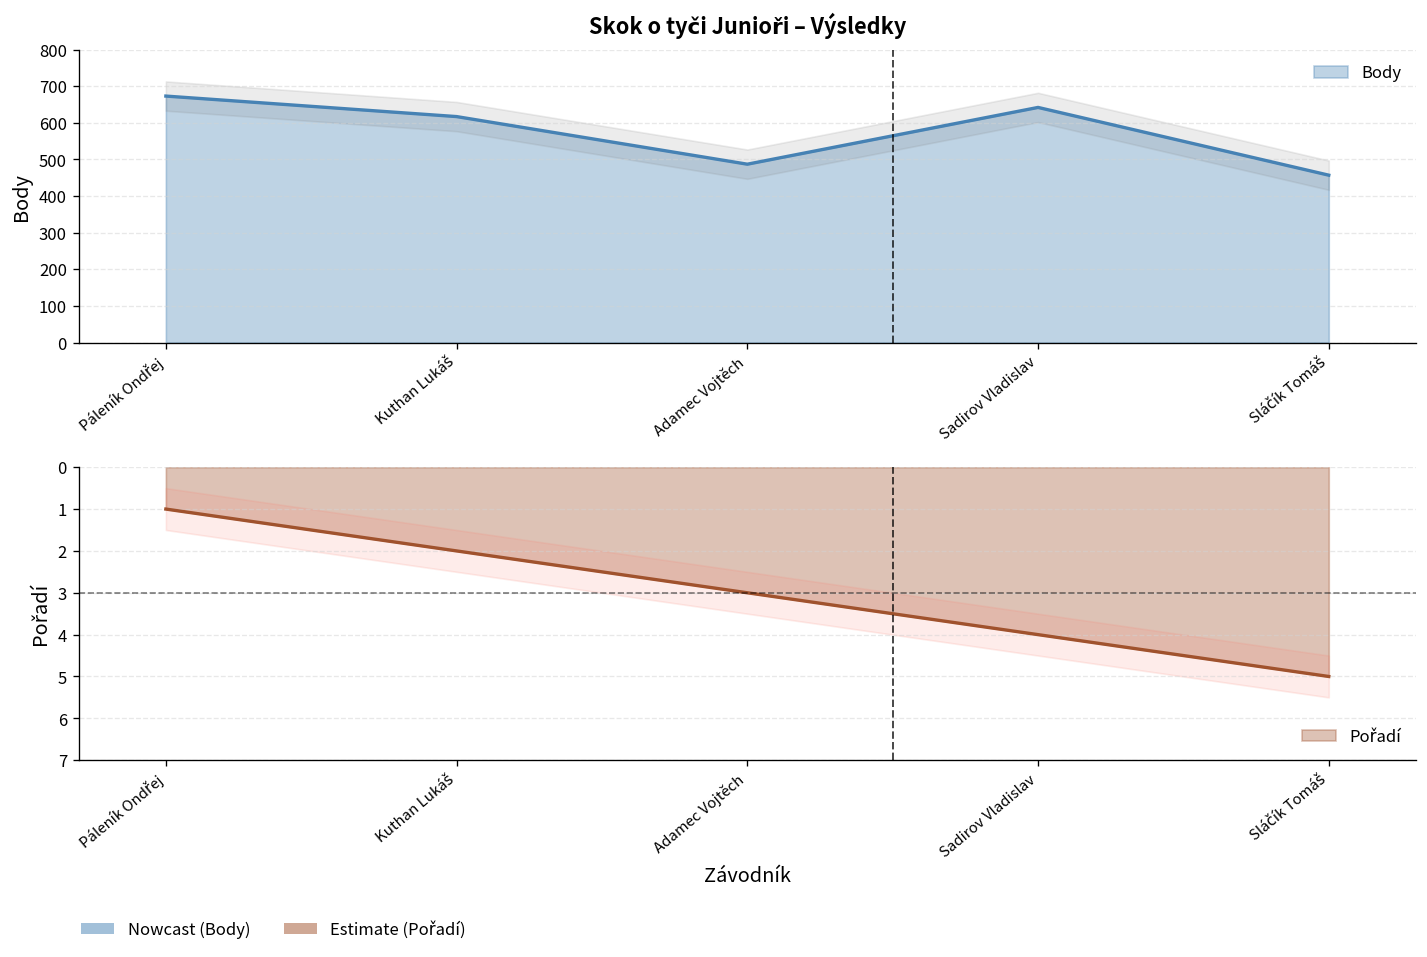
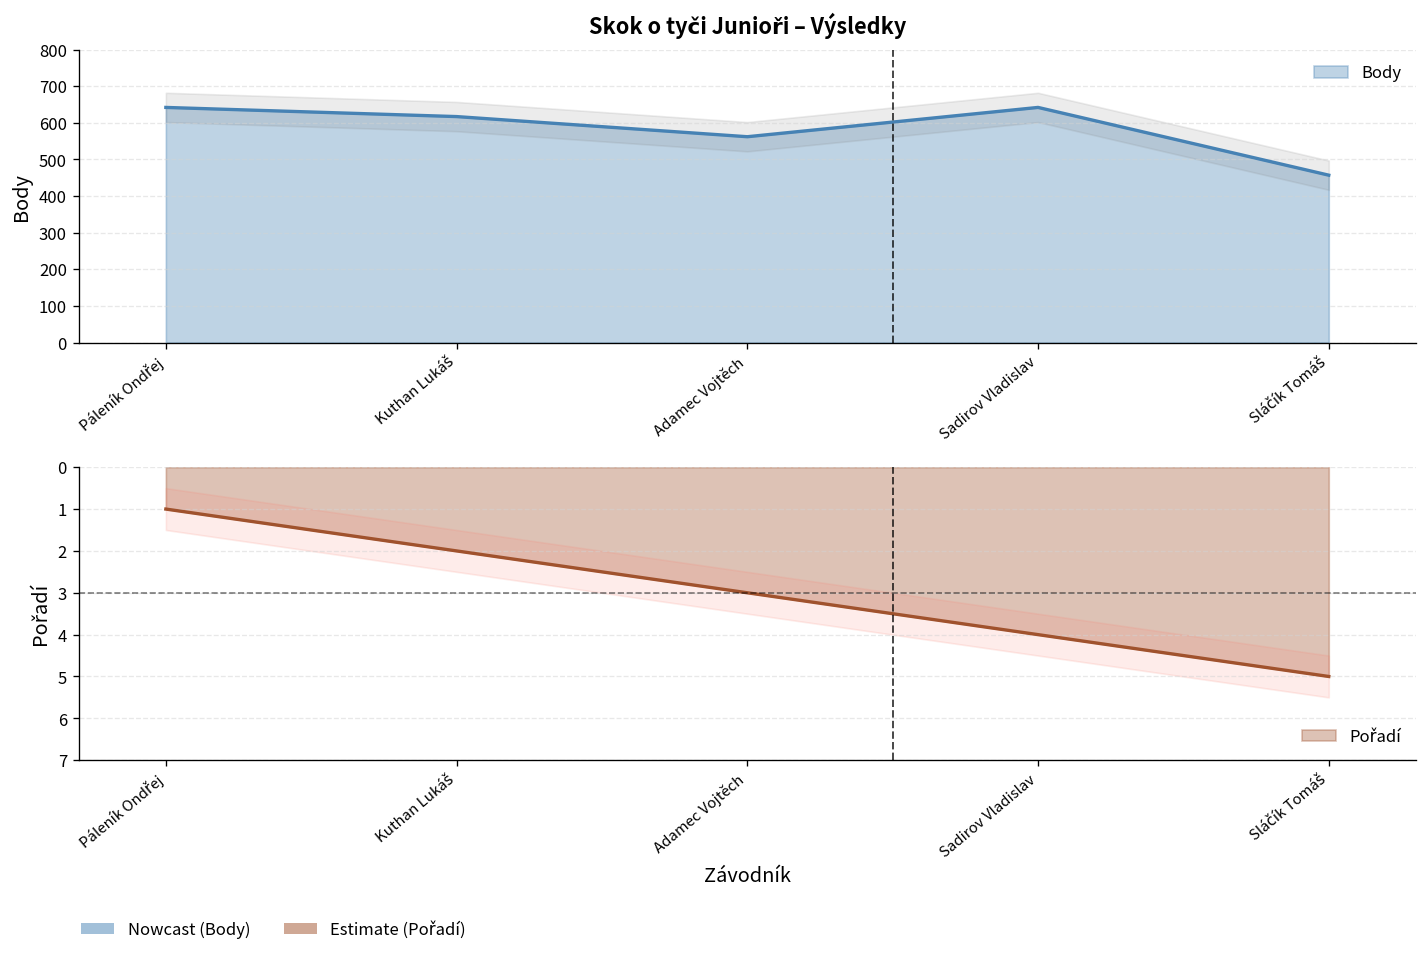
  {
    "Skok o tyči Junioři – Výsledky": {
      "Body": {
-       "Páleník Ondřej": 670,
+       "Páleník Ondřej": 640,
        "Kuthan Lukáš": 620,
-       "Adamec Vojtěch": 490,
+       "Adamec Vojtěch": 560,
        "Sadirov Vladislav": 640,
        "Sláčík Tomáš": 460
      }
    }
  }
